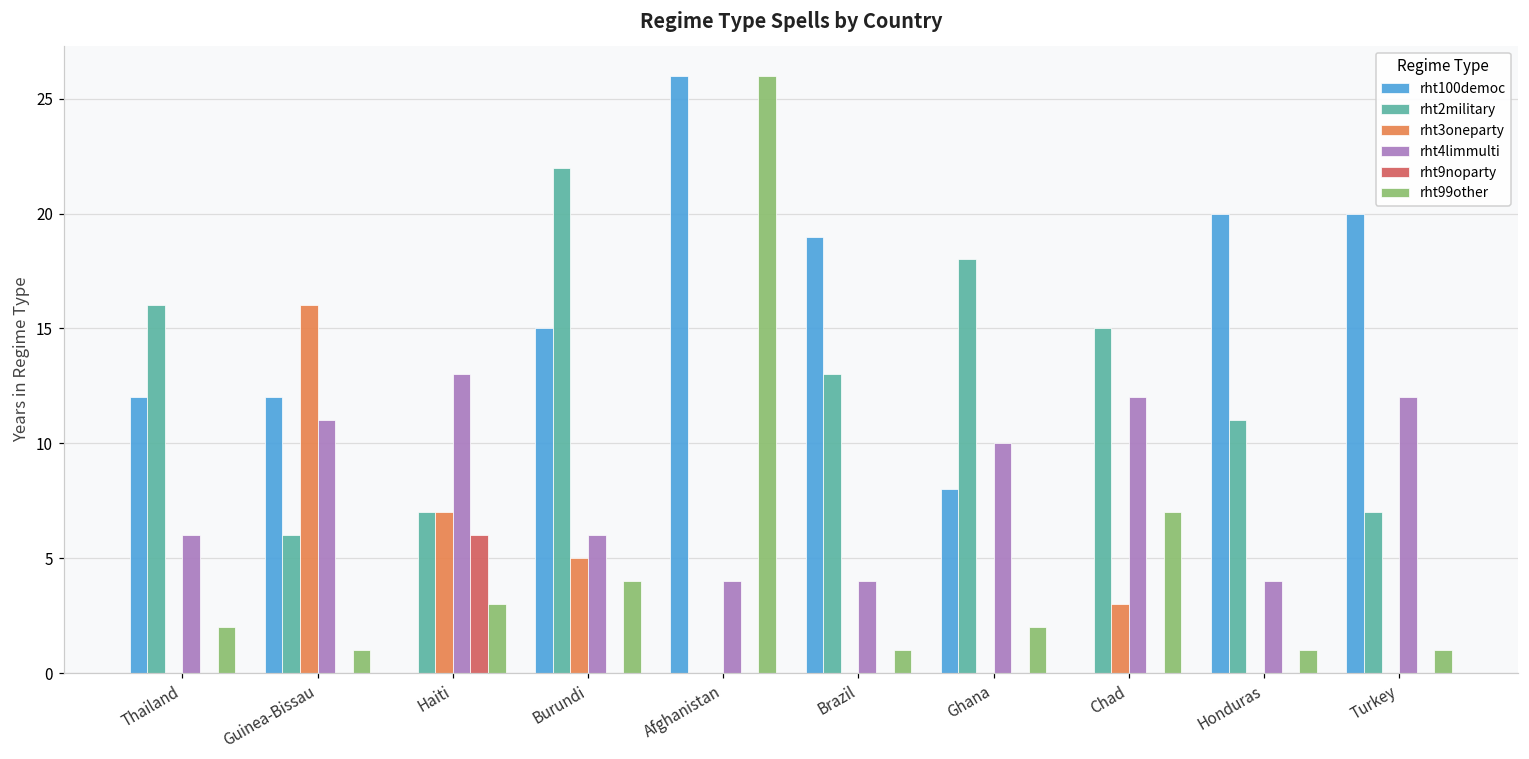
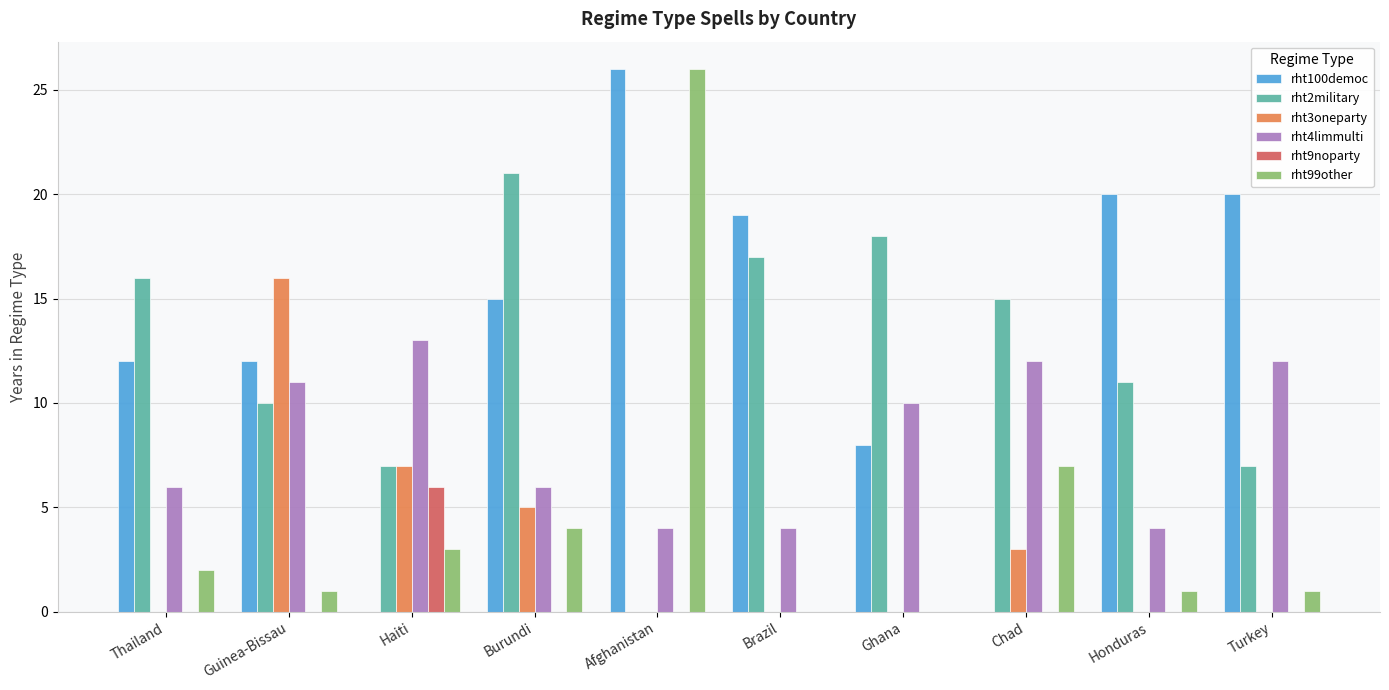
  {
    "rht100democ": {
      "Thailand": 12,
      "Guinea-Bissau": 12,
      "Haiti": 0,
      "Burundi": 15,
      "Afghanistan": 26,
      "Brazil": 19,
      "Ghana": 8,
      "Chad": 0,
      "Honduras": 20,
      "Turkey": 20
    },
    "rht2military": {
      "Thailand": 16,
-     "Guinea-Bissau": 6,
+     "Guinea-Bissau": 10,
      "Haiti": 7,
-     "Burundi": 22,
+     "Burundi": 21,
      "Afghanistan": 0,
-     "Brazil": 13,
+     "Brazil": 17,
      "Ghana": 18,
      "Chad": 15,
      "Honduras": 11,
      "Turkey": 7
    },
    "rht4limmulti": {
      "Thailand": 6,
      "Guinea-Bissau": 11,
      "Haiti": 13,
      "Burundi": 6,
      "Afghanistan": 4,
      "Brazil": 4,
      "Ghana": 10,
      "Chad": 12,
      "Honduras": 4,
      "Turkey": 12
    },
    "rht99other": {
      "Thailand": 2,
      "Guinea-Bissau": 1,
      "Haiti": 3,
      "Burundi": 4,
      "Afghanistan": 26,
-     "Brazil": 1,
-     "Ghana": 2,
+     "Brazil": 0,
+     "Ghana": 0,
      "Chad": 7,
      "Honduras": 1,
      "Turkey": 1
    }
  }
